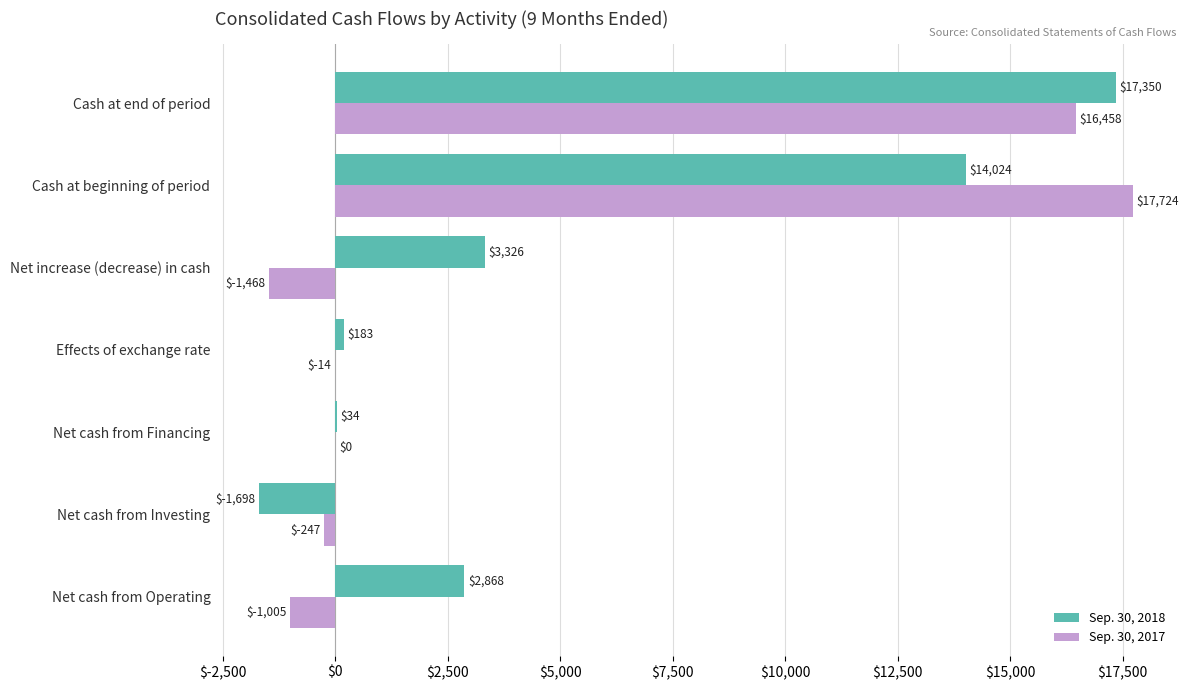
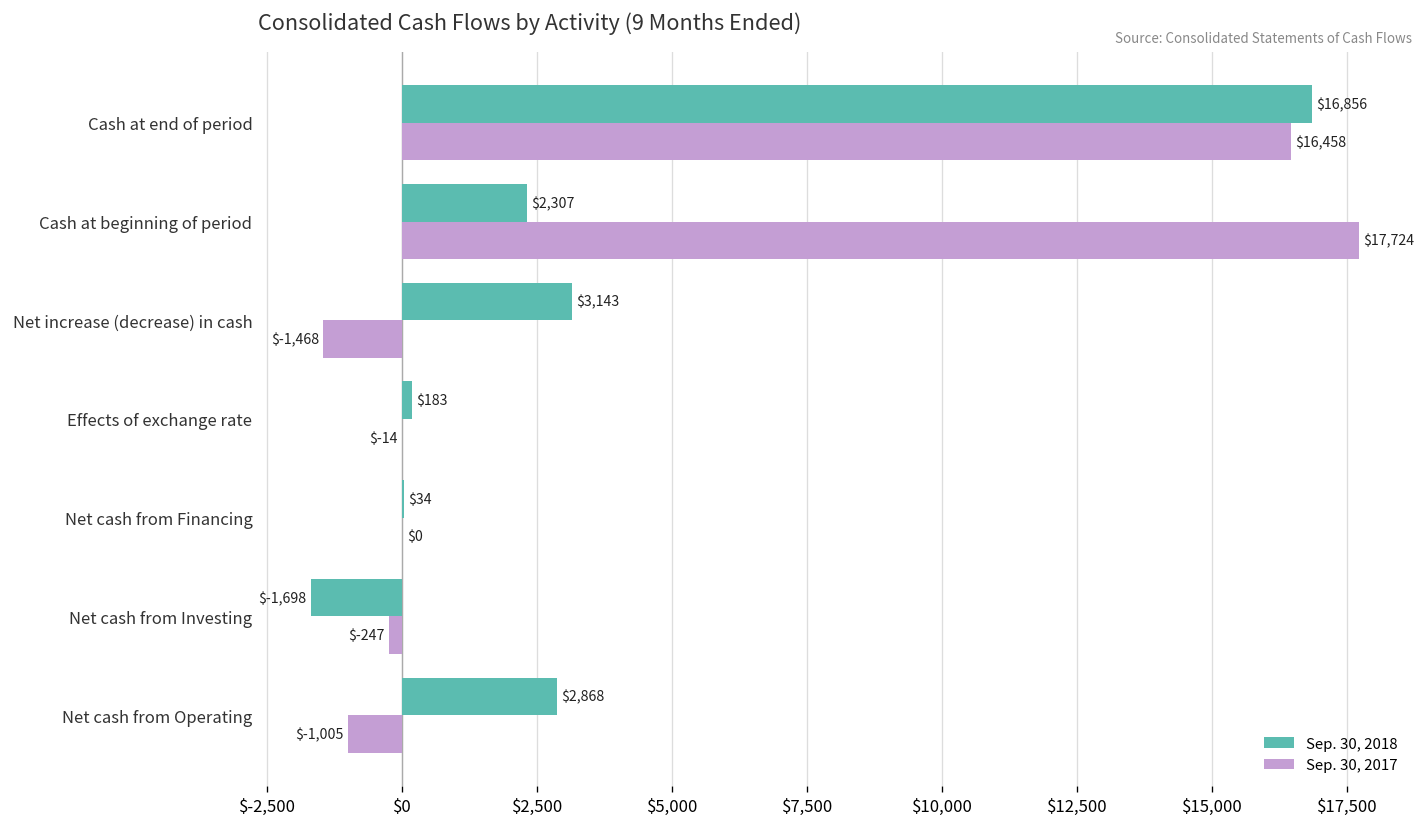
  {
    "Sep. 30, 2018": {
-     "Cash at end of period": "$17,350",
-     "Cash at beginning of period": "$14,024",
-     "Net increase (decrease) in cash": "$3,326",
+     "Cash at end of period": "$16,856",
+     "Cash at beginning of period": "$2,307",
+     "Net increase (decrease) in cash": "$3,143",
      "Effects of exchange rate": "$183",
      "Net cash from Financing": "$34",
      "Net cash from Investing": "$-1,698",
      "Net cash from Operating": "$2,868"
    },
    "Sep. 30, 2017": {
      "Cash at end of period": "$16,458",
      "Cash at beginning of period": "$17,724",
      "Net increase (decrease) in cash": "$-1,468",
      "Effects of exchange rate": "$-14",
      "Net cash from Financing": "$0",
      "Net cash from Investing": "$-247",
      "Net cash from Operating": "$-1,005"
    }
  }
